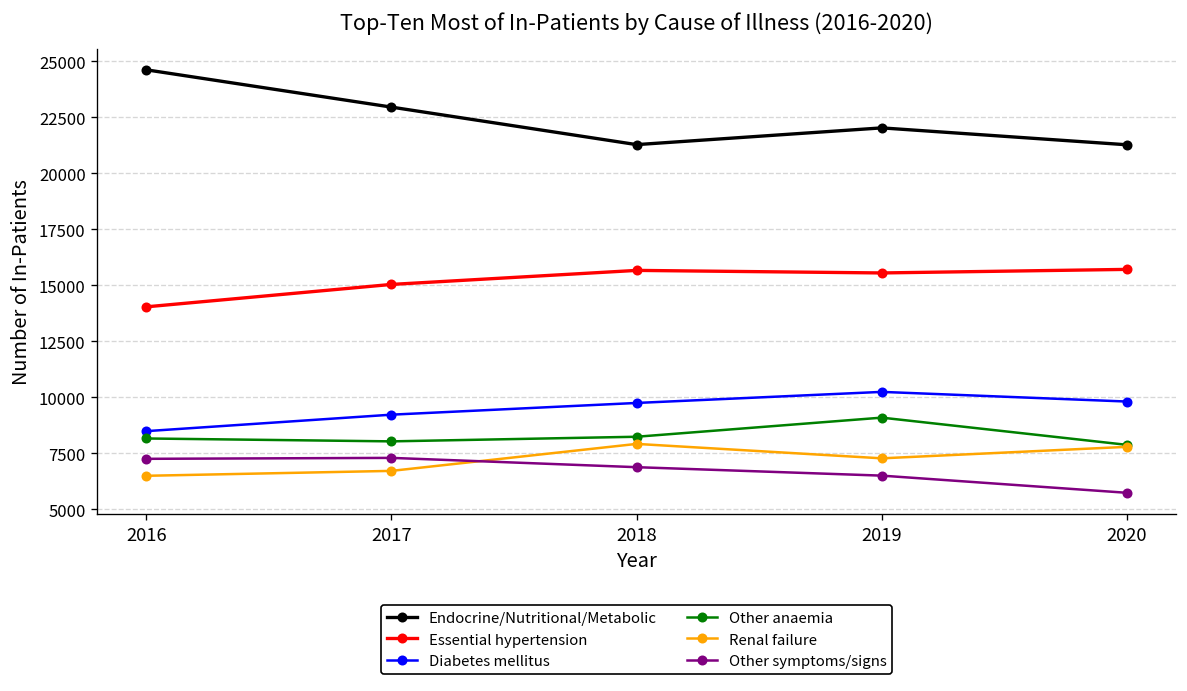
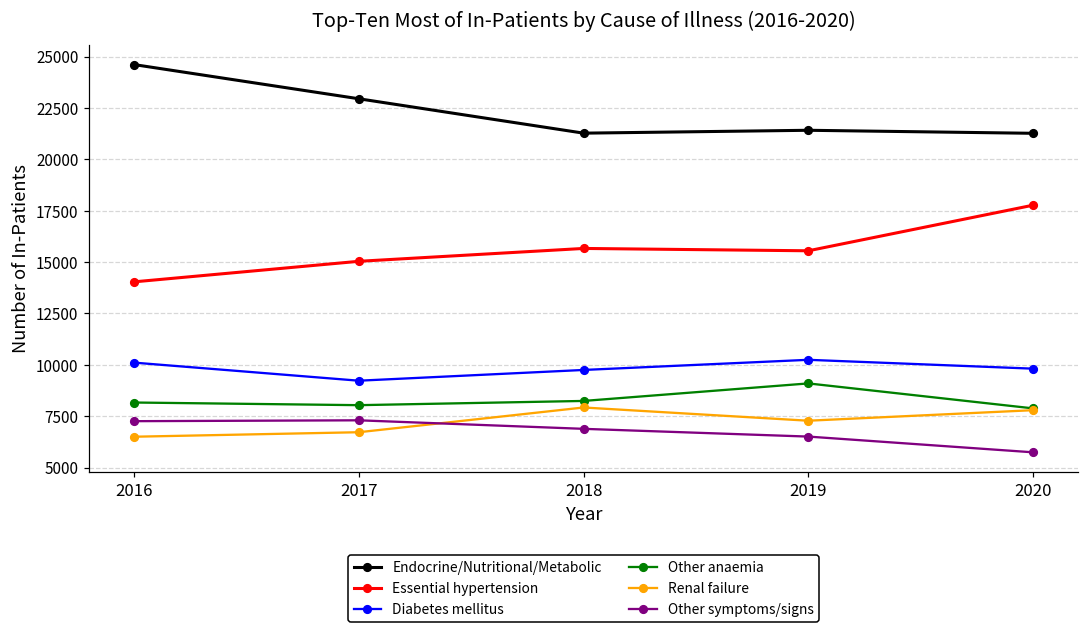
  {
    "Endocrine/Nutritional/Metabolic": {
      "2016": 24600,
      "2017": 23000,
      "2018": 21300,
-     "2019": 22000,
+     "2019": 21400,
      "2020": 21300
    },
    "Essential hypertension": {
      "2016": 14000,
      "2017": 15000,
      "2018": 15700,
      "2019": 15600,
-     "2020": 15700
+     "2020": 17800
    },
    "Diabetes mellitus": {
-     "2016": 8500,
+     "2016": 10100,
      "2017": 9200,
      "2018": 9800,
      "2019": 10200,
      "2020": 9800
    },
    "Other anaemia": {
      "2016": 8200,
      "2017": 8000,
      "2018": 8200,
      "2019": 9100
    },
    "Renal failure": {
      "2016": 6500,
      "2017": 6700,
      "2018": 7900,
      "2019": 7300
    },
    "Other symptoms/signs": {
      "2016": 7300,
      "2017": 7300,
      "2018": 6900,
      "2019": 6500,
      "2020": 5700
    }
  }
